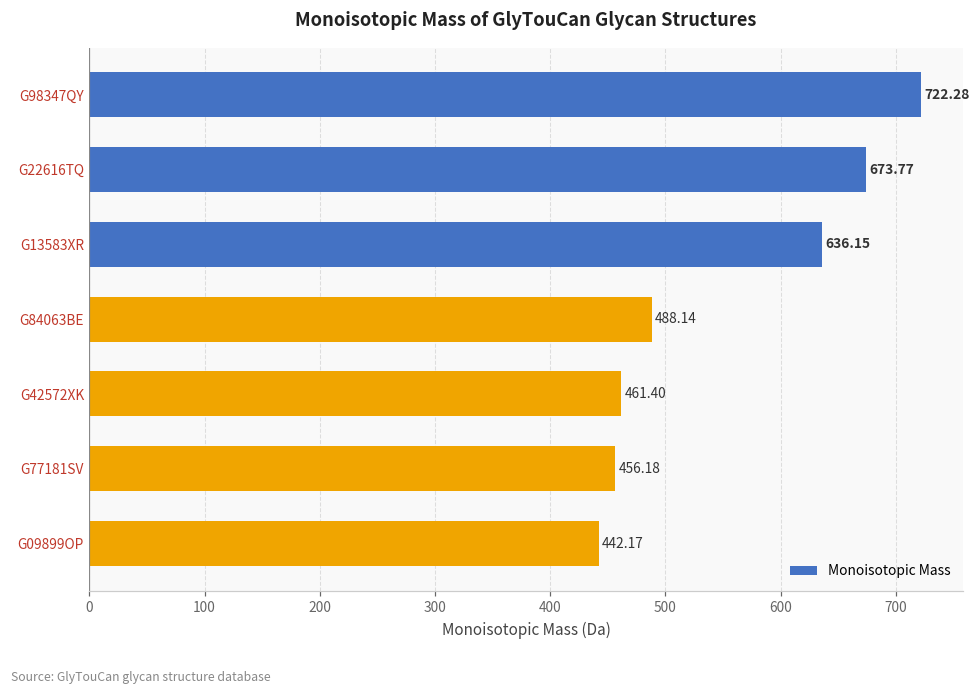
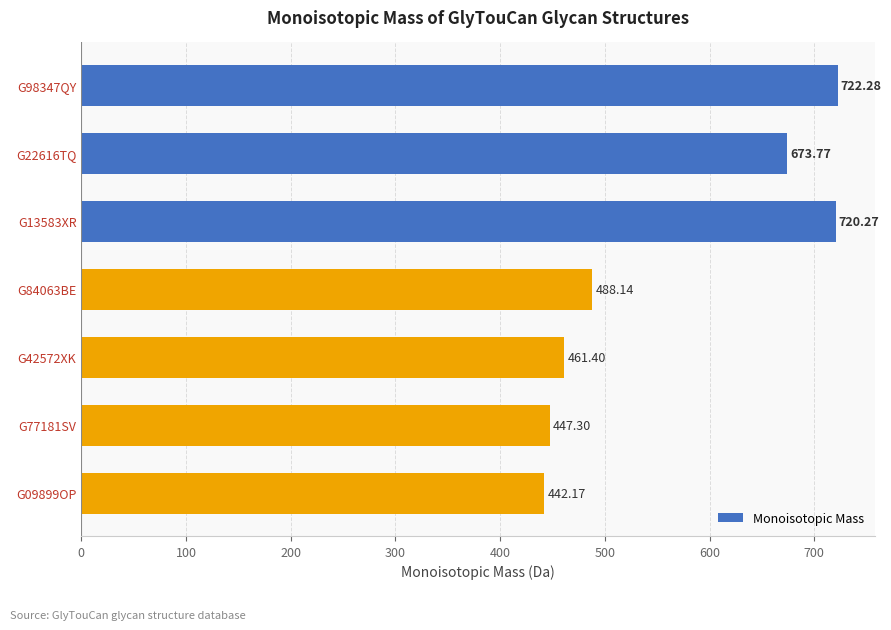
  {
    "G98347QY": 722.28,
    "G22616TQ": 673.77,
-   "G13583XR": 636.15,
+   "G13583XR": 720.27,
    "G84063BE": 488.14,
    "G42572XK": 461.40,
-   "G77181SV": 456.18,
+   "G77181SV": 447.30,
    "G09899OP": 442.17
  }
